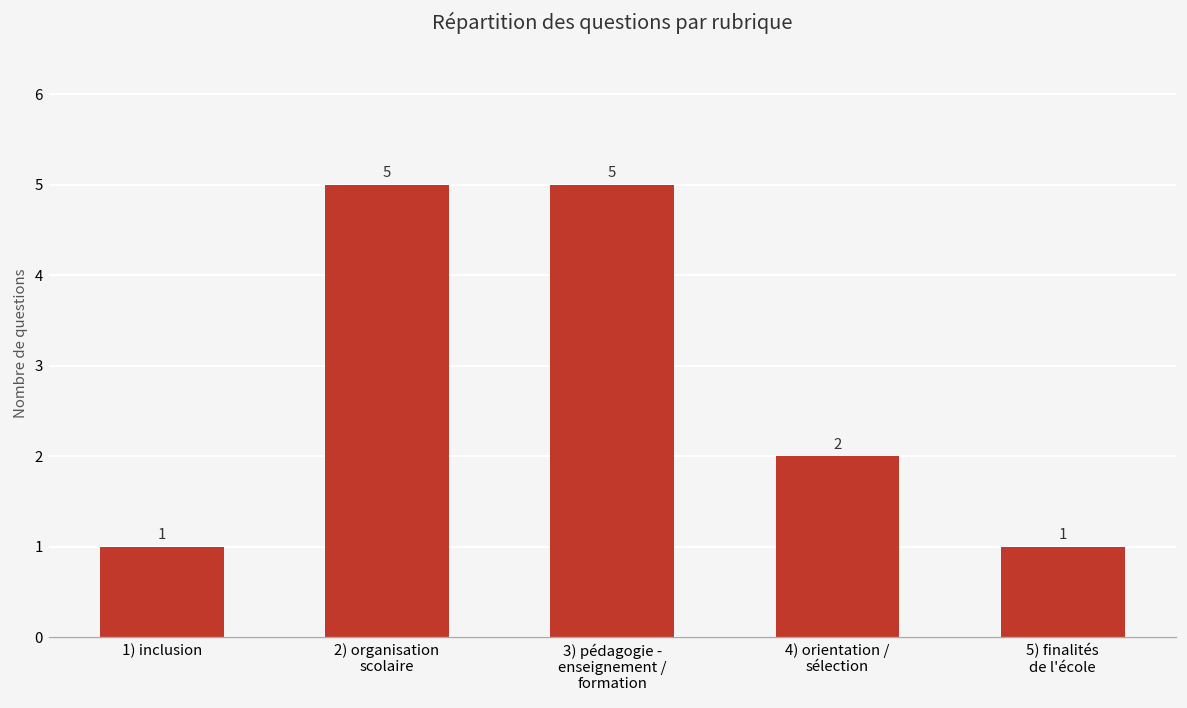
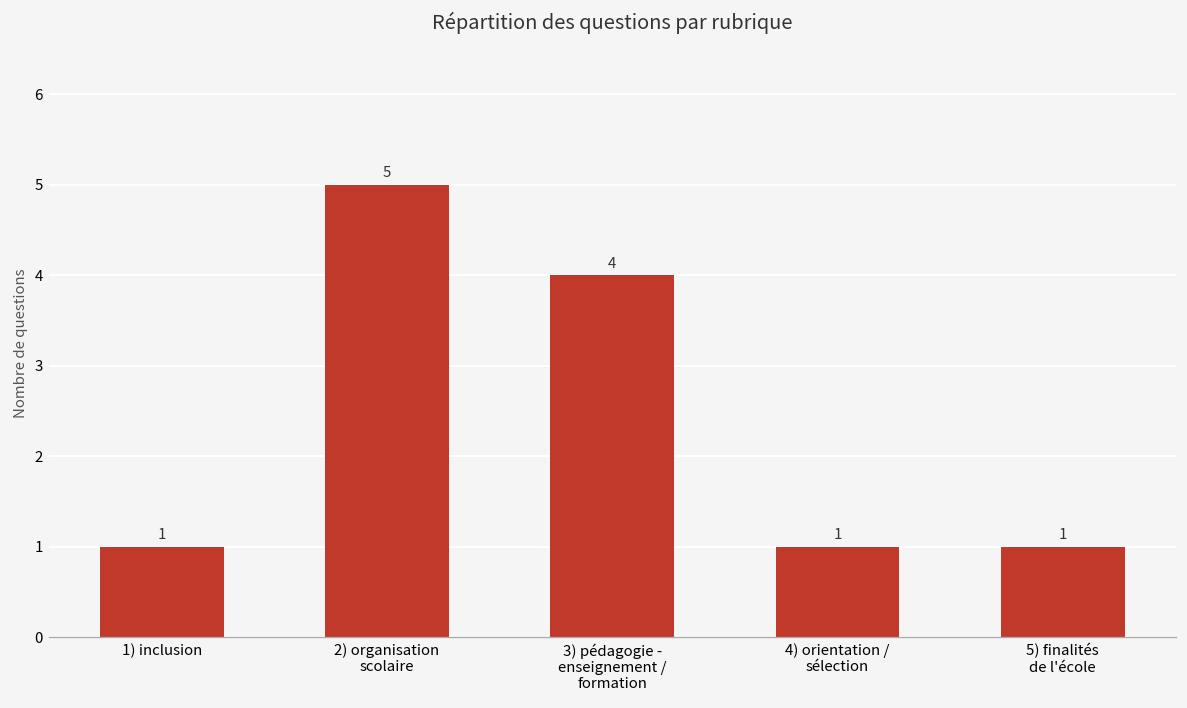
  {
    "1) inclusion": 1,
    "2) organisation scolaire": 5,
-   "3) pédagogie - enseignement / formation": 5,
-   "4) orientation / sélection": 2,
+   "3) pédagogie - enseignement / formation": 4,
+   "4) orientation / sélection": 1,
    "5) finalités de l'école": 1
  }
